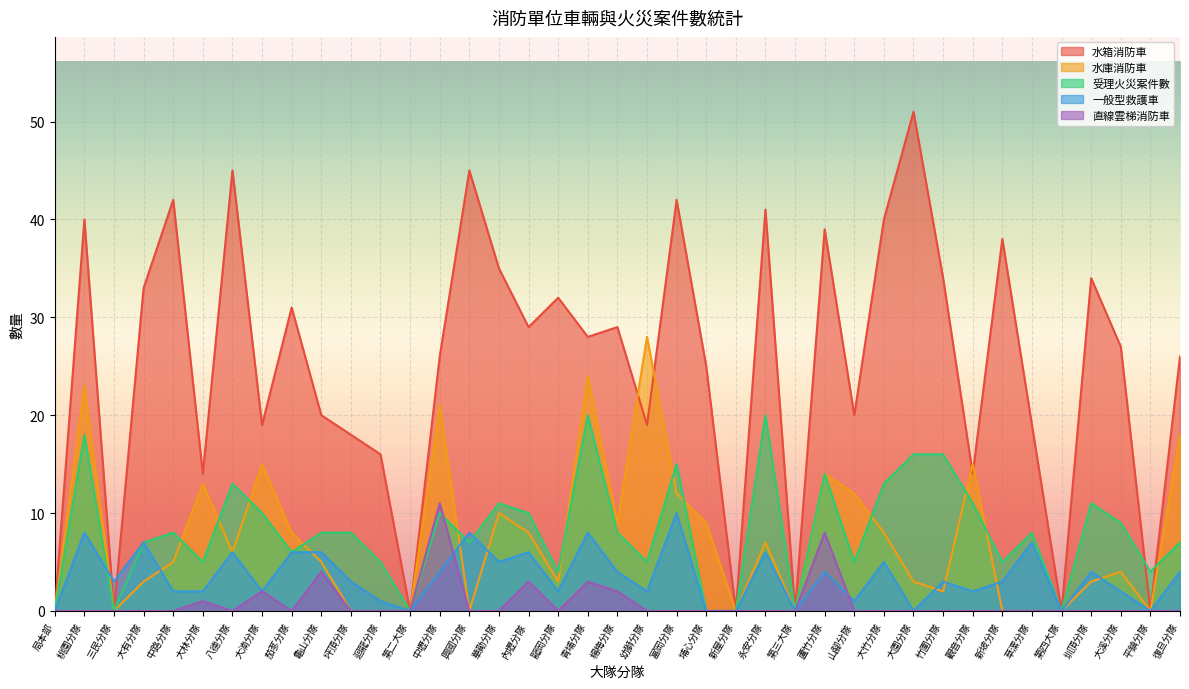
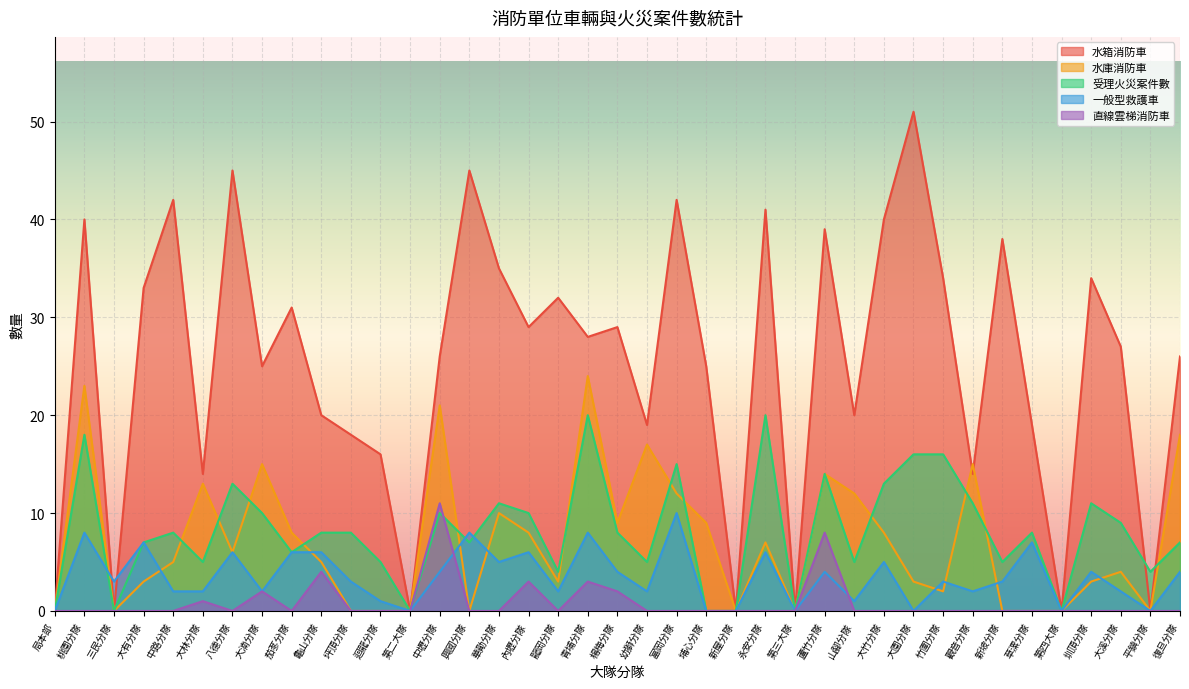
  {
    "水箱消防車": {
      "桃園分隊": 40,
      "大有分隊": 33,
      "中路分隊": 42,
      "大林分隊": 14,
      "八德分隊": 45,
-     "大湳分隊": 19,
+     "大湳分隊": 25,
      "茄苳分隊": 31,
      "龜山分隊": 20,
      "坪頂分隊": 18,
      "迴龍分隊": 16,
      "中壢分隊": 26,
      "興國分隊": 45,
      "華勛分隊": 35,
      "內壢分隊": 29,
      "龍岡分隊": 32,
      "青埔分隊": 28,
      "楊梅分隊": 29,
      "幼獅分隊": 19,
      "富岡分隊": 42,
      "埔心分隊": 25,
      "永安分隊": 41,
      "蘆竹分隊": 39,
      "山腳分隊": 20,
      "大竹分隊": 40,
      "大園分隊": 51,
      "竹圍分隊": 34,
      "觀音分隊": 14,
      "新坡分隊": 38,
      "草漯分隊": 19,
      "圳頂分隊": 34,
      "大溪分隊": 27,
      "復旦分隊": 26
    },
    "水庫消防車": {
      "桃園分隊": 23,
      "大有分隊": 3,
      "中路分隊": 5,
      "大林分隊": 13,
      "大湳分隊": 15,
      "茄苳分隊": 8,
      "龜山分隊": 5,
      "中壢分隊": 21,
      "華勛分隊": 10,
      "內壢分隊": 8,
      "龍岡分隊": 3,
      "青埔分隊": 24,
      "楊梅分隊": 9,
-     "幼獅分隊": 28,
+     "幼獅分隊": 17,
      "富岡分隊": 12,
      "埔心分隊": 9,
      "永安分隊": 7,
      "山腳分隊": 12,
      "大竹分隊": 8,
      "大園分隊": 3,
      "竹圍分隊": 2,
      "觀音分隊": 15,
      "圳頂分隊": 3,
      "大溪分隊": 4,
      "復旦分隊": 18
    },
    "受理火災案件數": {
      "桃園分隊": 18,
      "中路分隊": 8,
      "大林分隊": 5,
      "八德分隊": 13,
      "大湳分隊": 10,
      "龜山分隊": 8,
      "坪頂分隊": 8,
      "迴龍分隊": 5,
      "中壢分隊": 10,
      "興國分隊": 7,
      "華勛分隊": 11,
      "內壢分隊": 10,
      "龍岡分隊": 4,
      "青埔分隊": 20,
      "楊梅分隊": 8,
      "幼獅分隊": 5,
      "富岡分隊": 15,
      "永安分隊": 20,
      "山腳分隊": 5,
      "大竹分隊": 13,
      "大園分隊": 16,
      "竹圍分隊": 16,
      "觀音分隊": 11,
      "新坡分隊": 5,
      "草漯分隊": 8,
      "圳頂分隊": 11,
      "大溪分隊": 9,
      "平鎮分隊": 4,
      "復旦分隊": 7
    },
    "一般型救護車": {
      "桃園分隊": 8,
      "三民分隊": 3,
      "中路分隊": 2,
      "大林分隊": 2,
      "龜山分隊": 6,
      "坪頂分隊": 3,
      "迴龍分隊": 1,
      "中壢分隊": 4,
      "興國分隊": 8,
      "華勛分隊": 5,
      "內壢分隊": 6,
      "龍岡分隊": 2,
      "青埔分隊": 8,
      "楊梅分隊": 4,
      "幼獅分隊": 2,
      "富岡分隊": 10,
      "永安分隊": 6,
      "蘆竹分隊": 4,
      "山腳分隊": 1,
      "大竹分隊": 5,
      "竹圍分隊": 3,
      "觀音分隊": 2,
      "新坡分隊": 3,
      "草漯分隊": 7,
      "圳頂分隊": 4,
      "大溪分隊": 2,
      "復旦分隊": 4
    },
    "直線雲梯消防車": {
      "桃園分隊": 0,
      "大有分隊": 0,
      "中路分隊": 0,
      "大林分隊": 1,
      "八德分隊": 0,
      "茄苳分隊": 0,
      "龜山分隊": 4,
      "中壢分隊": 11,
      "華勛分隊": 0,
      "內壢分隊": 3,
      "龍岡分隊": 0,
      "青埔分隊": 3,
      "楊梅分隊": 2,
      "幼獅分隊": 0,
      "富岡分隊": 0,
      "永安分隊": 0,
      "蘆竹分隊": 8,
      "山腳分隊": 0,
      "大竹分隊": 0,
      "竹圍分隊": 0,
      "觀音分隊": 0,
      "圳頂分隊": 0,
      "大溪分隊": 0,
      "復旦分隊": 0
    }
  }
